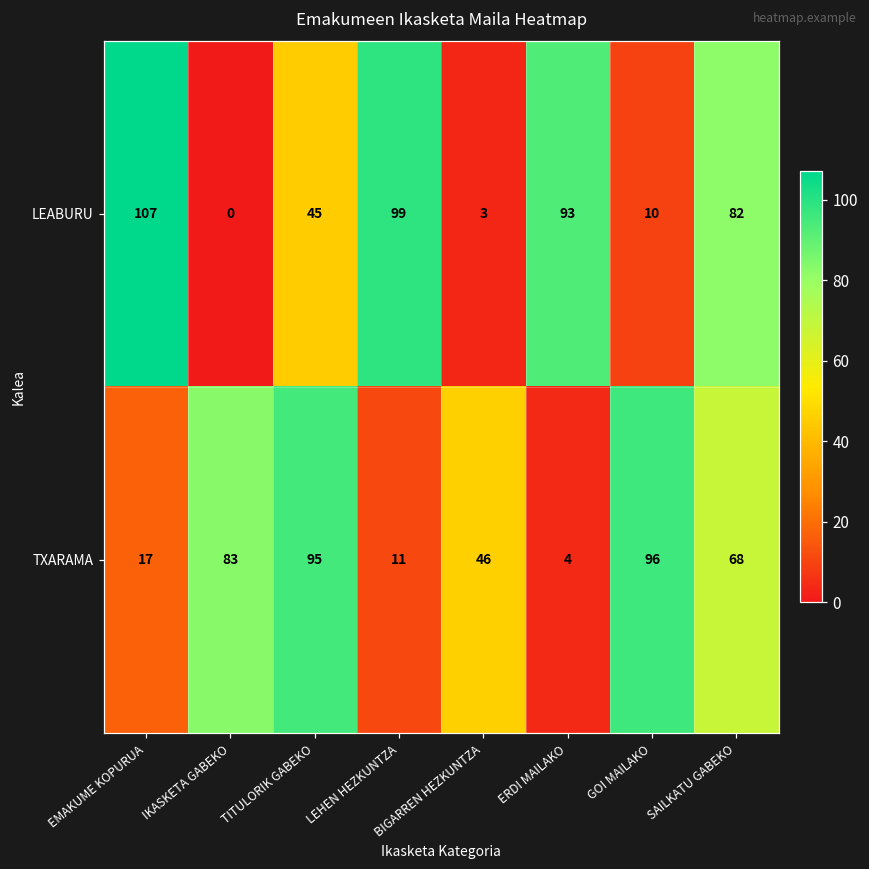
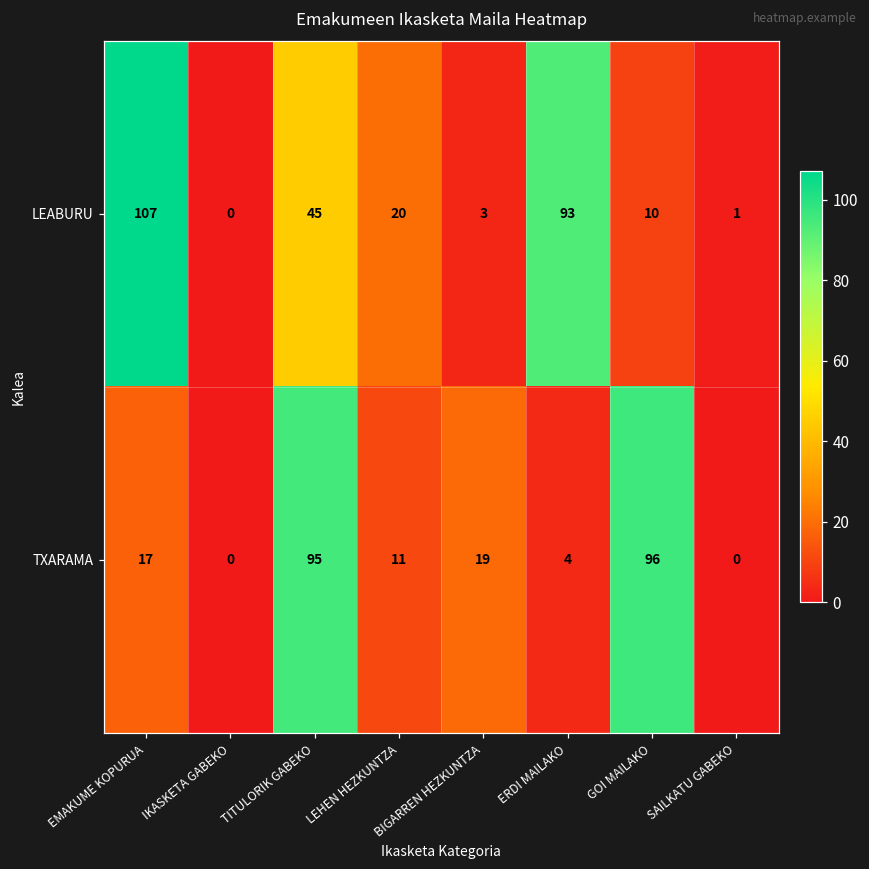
  {
    "LEABURU": {
      "EMAKUME KOPURUA": 107,
      "IKASKETA GABEKO": 0,
      "TITULORIK GABEKO": 45,
-     "LEHEN HEZKUNTZA": 99,
+     "LEHEN HEZKUNTZA": 20,
      "BIGARREN HEZKUNTZA": 3,
      "ERDI MAILAKO": 93,
      "GOI MAILAKO": 10,
-     "SAILKATU GABEKO": 82
+     "SAILKATU GABEKO": 1
    },
    "TXARAMA": {
      "EMAKUME KOPURUA": 17,
-     "IKASKETA GABEKO": 83,
+     "IKASKETA GABEKO": 0,
      "TITULORIK GABEKO": 95,
      "LEHEN HEZKUNTZA": 11,
-     "BIGARREN HEZKUNTZA": 46,
+     "BIGARREN HEZKUNTZA": 19,
      "ERDI MAILAKO": 4,
      "GOI MAILAKO": 96,
-     "SAILKATU GABEKO": 68
+     "SAILKATU GABEKO": 0
    }
  }
